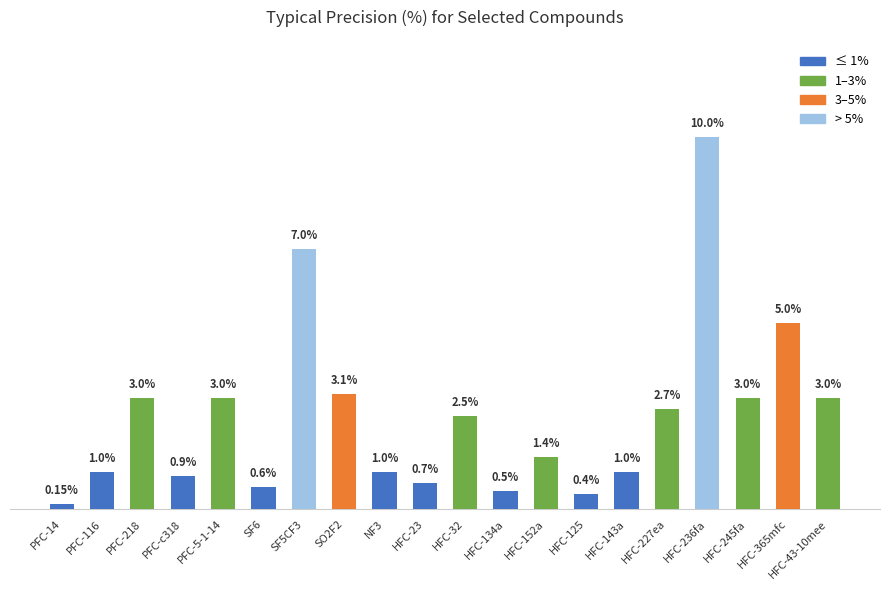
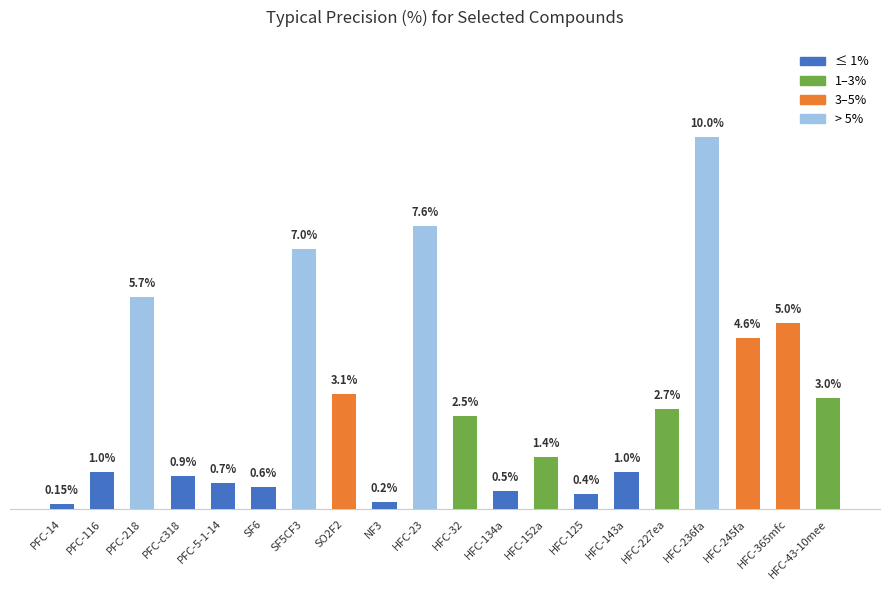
  {
    "PFC-14": "0.15%",
    "PFC-116": "1.0%",
-   "PFC-218": "3.0%",
+   "PFC-218": "5.7%",
    "PFC-c318": "0.9%",
-   "PFC-5-1-14": "3.0%",
+   "PFC-5-1-14": "0.7%",
    "SF6": "0.6%",
    "SF5CF3": "7.0%",
    "SO2F2": "3.1%",
-   "NF3": "1.0%",
-   "HFC-23": "0.7%",
+   "NF3": "0.2%",
+   "HFC-23": "7.6%",
    "HFC-32": "2.5%",
    "HFC-134a": "0.5%",
    "HFC-152a": "1.4%",
    "HFC-125": "0.4%",
    "HFC-143a": "1.0%",
    "HFC-227ea": "2.7%",
    "HFC-236fa": "10.0%",
-   "HFC-245fa": "3.0%",
+   "HFC-245fa": "4.6%",
    "HFC-365mfc": "5.0%",
    "HFC-43-10mee": "3.0%"
  }
